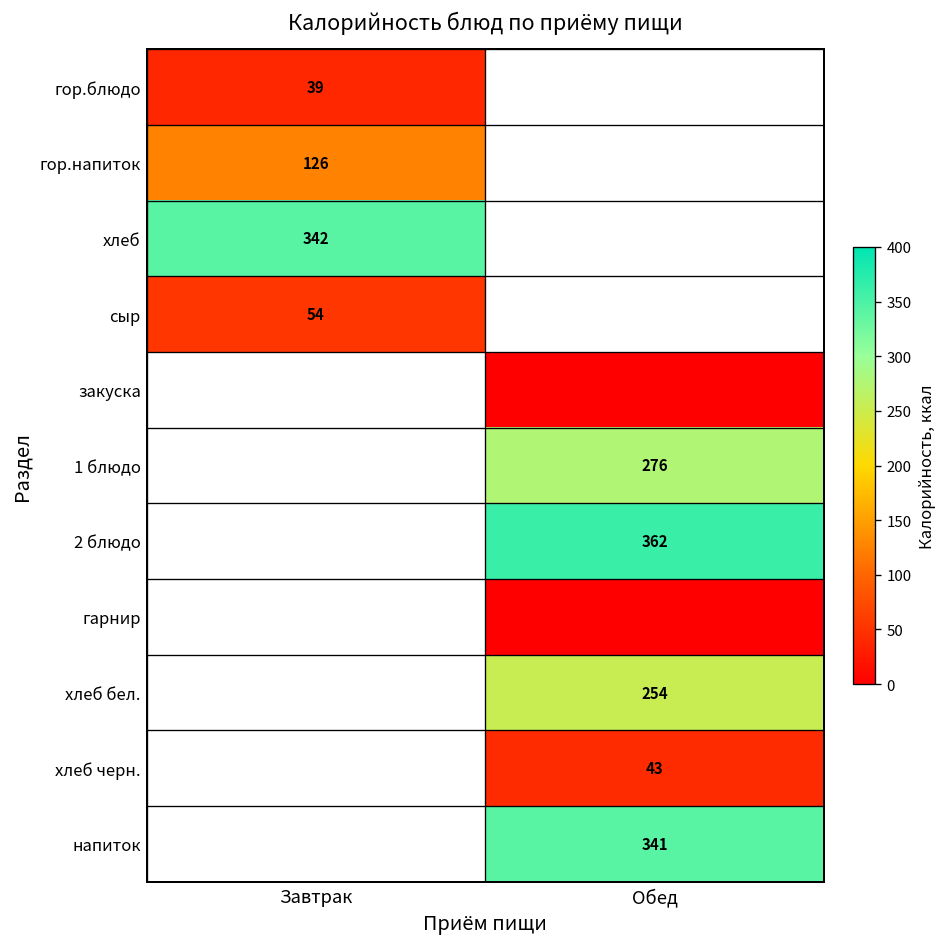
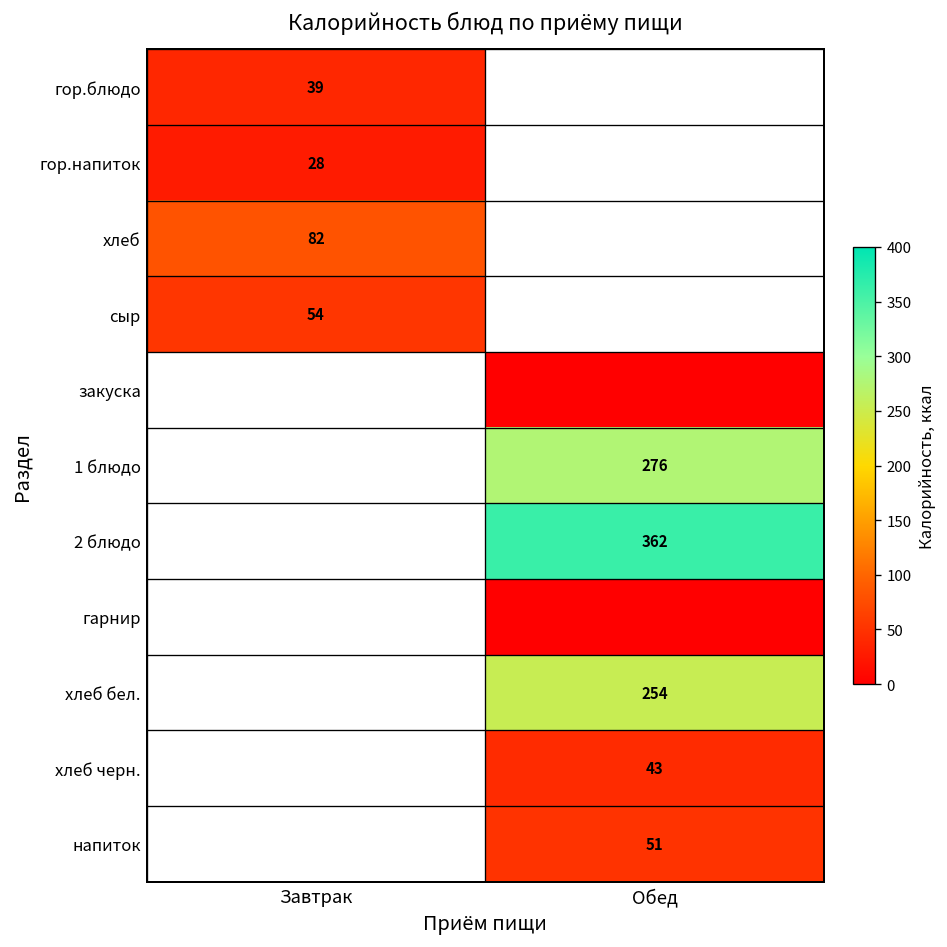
  {
    "гор.блюдо": {
      "Завтрак": 39
    },
    "гор.напиток": {
-     "Завтрак": 126
+     "Завтрак": 28
    },
    "хлеб": {
-     "Завтрак": 342
+     "Завтрак": 82
    },
    "сыр": {
      "Завтрак": 54
    },
    "1 блюдо": {
      "Обед": 276
    },
    "2 блюдо": {
      "Обед": 362
    },
    "хлеб бел.": {
      "Обед": 254
    },
    "хлеб черн.": {
      "Обед": 43
    },
    "напиток": {
-     "Обед": 341
+     "Обед": 51
    }
  }
